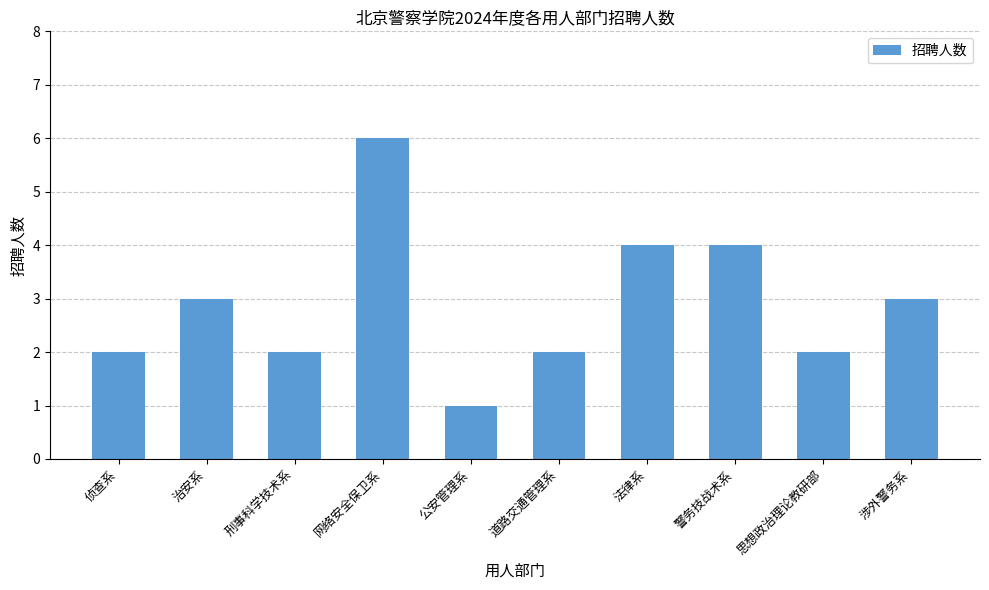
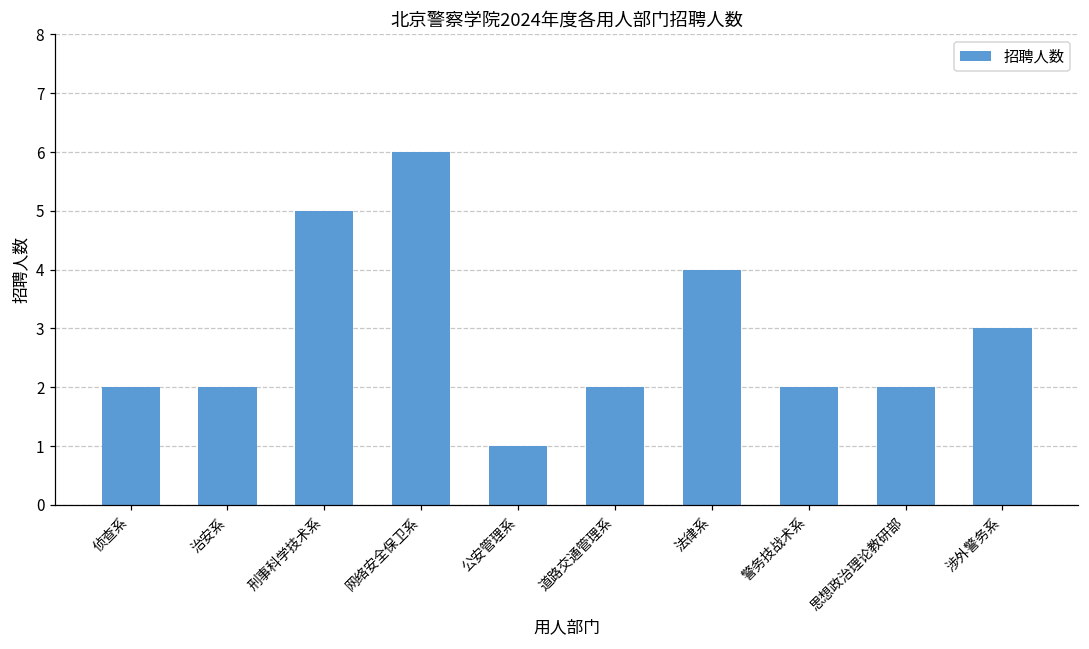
  {
    "侦查系": 2,
-   "治安系": 3,
-   "刑事科学技术系": 2,
+   "治安系": 2,
+   "刑事科学技术系": 5,
    "网络安全保卫系": 6,
    "公安管理系": 1,
    "道路交通管理系": 2,
    "法律系": 4,
-   "警务技战术系": 4,
+   "警务技战术系": 2,
    "思想政治理论教研部": 2,
    "涉外警务系": 3
  }
